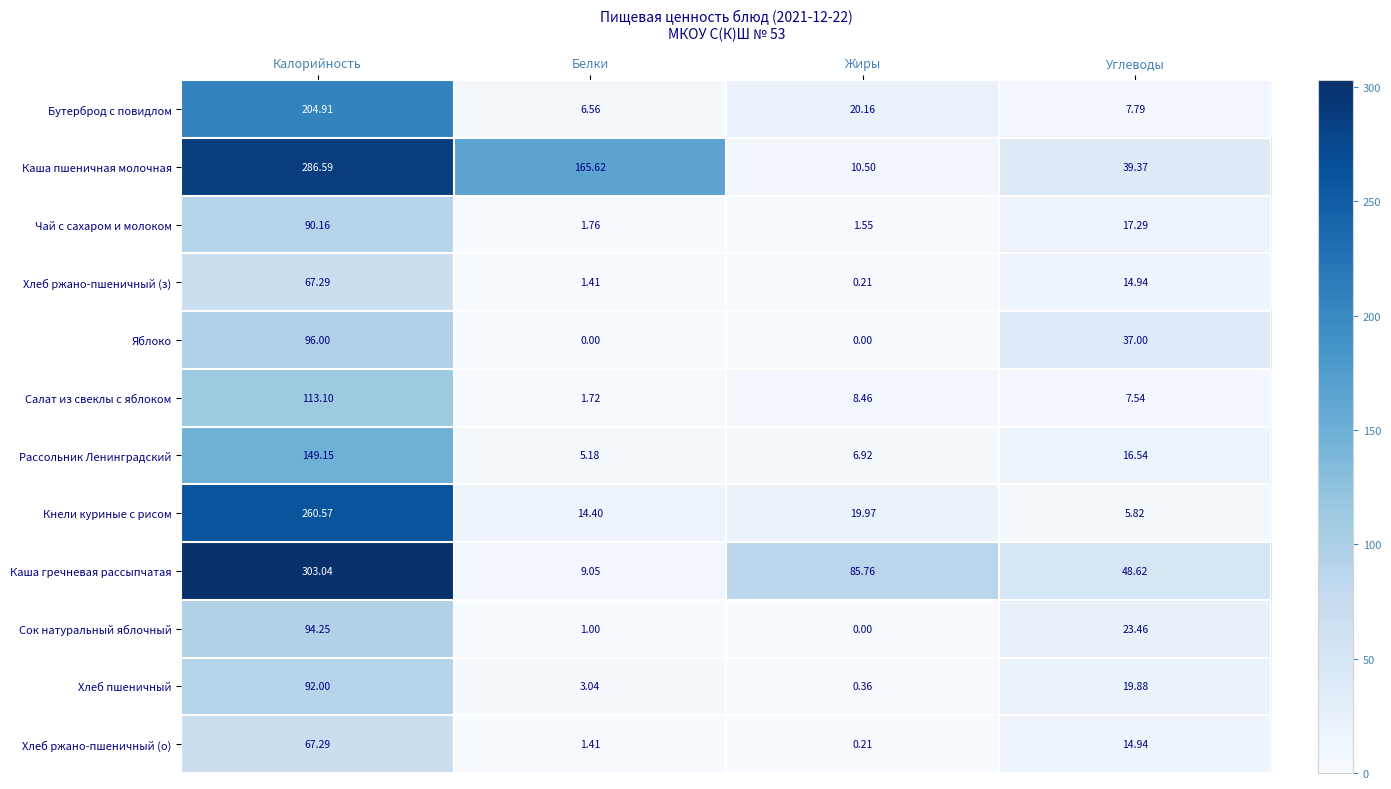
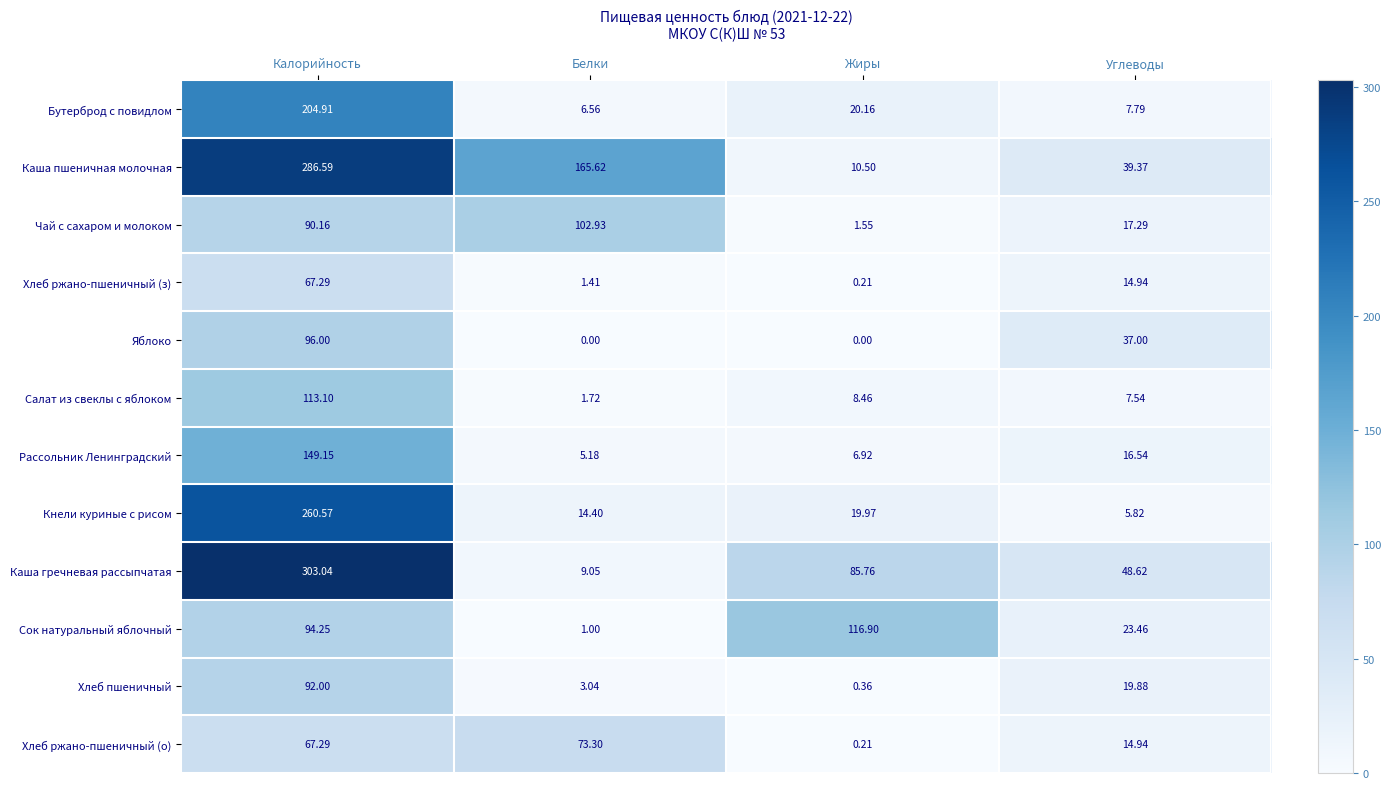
  {
    "Бутерброд с повидлом": {
      "Калорийность": 204.91,
      "Белки": 6.56,
      "Жиры": 20.16,
      "Углеводы": 7.79
    },
    "Каша пшеничная молочная": {
      "Калорийность": 286.59,
      "Белки": 165.62,
      "Жиры": 10.50,
      "Углеводы": 39.37
    },
    "Чай с сахаром и молоком": {
      "Калорийность": 90.16,
-     "Белки": 1.76,
+     "Белки": 102.93,
      "Жиры": 1.55,
      "Углеводы": 17.29
    },
    "Хлеб ржано-пшеничный (з)": {
      "Калорийность": 67.29,
      "Белки": 1.41,
      "Жиры": 0.21,
      "Углеводы": 14.94
    },
    "Яблоко": {
      "Калорийность": 96.00,
      "Белки": 0.00,
      "Жиры": 0.00,
      "Углеводы": 37.00
    },
    "Салат из свеклы с яблоком": {
      "Калорийность": 113.10,
      "Белки": 1.72,
      "Жиры": 8.46,
      "Углеводы": 7.54
    },
    "Рассольник Ленинградский": {
      "Калорийность": 149.15,
      "Белки": 5.18,
      "Жиры": 6.92,
      "Углеводы": 16.54
    },
    "Кнели куриные с рисом": {
      "Калорийность": 260.57,
      "Белки": 14.40,
      "Жиры": 19.97,
      "Углеводы": 5.82
    },
    "Каша гречневая рассыпчатая": {
      "Калорийность": 303.04,
      "Белки": 9.05,
      "Жиры": 85.76,
      "Углеводы": 48.62
    },
    "Сок натуральный яблочный": {
      "Калорийность": 94.25,
      "Белки": 1.00,
-     "Жиры": 0.00,
+     "Жиры": 116.90,
      "Углеводы": 23.46
    },
    "Хлеб пшеничный": {
      "Калорийность": 92.00,
      "Белки": 3.04,
      "Жиры": 0.36,
      "Углеводы": 19.88
    },
    "Хлеб ржано-пшеничный (о)": {
      "Калорийность": 67.29,
-     "Белки": 1.41,
+     "Белки": 73.30,
      "Жиры": 0.21,
      "Углеводы": 14.94
    }
  }
